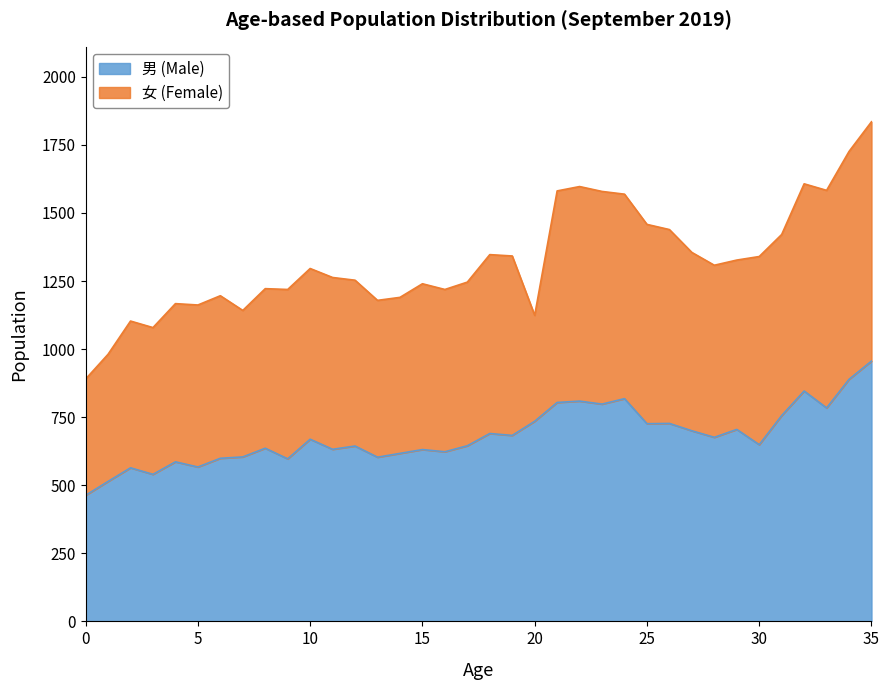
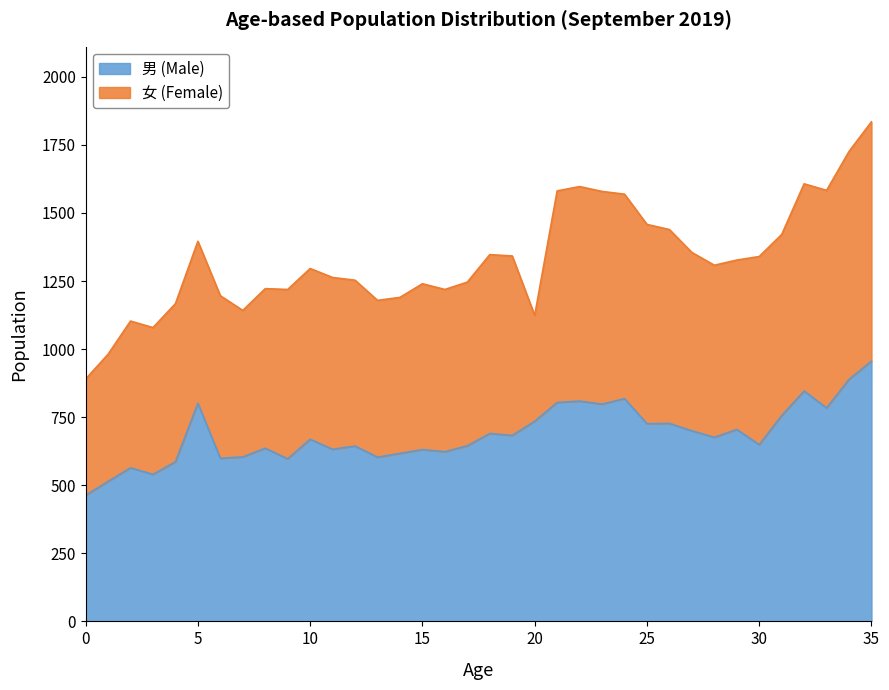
  {
    "男 (Male)": {
      "0": 460,
-     "5": 570,
+     "5": 800,
      "10": 670,
      "15": 630,
      "20": 740,
      "25": 730,
      "30": 650,
      "35": 960
    },
    "女 (Female)": {
      "0": 430,
      "5": 600,
      "10": 630,
      "15": 610,
      "20": 390,
      "25": 730,
      "30": 690,
      "35": 880
    }
  }
